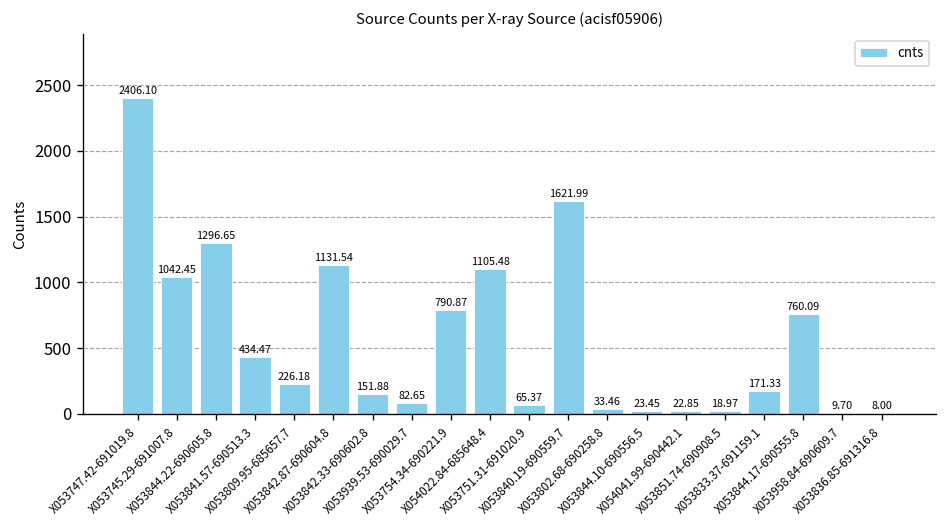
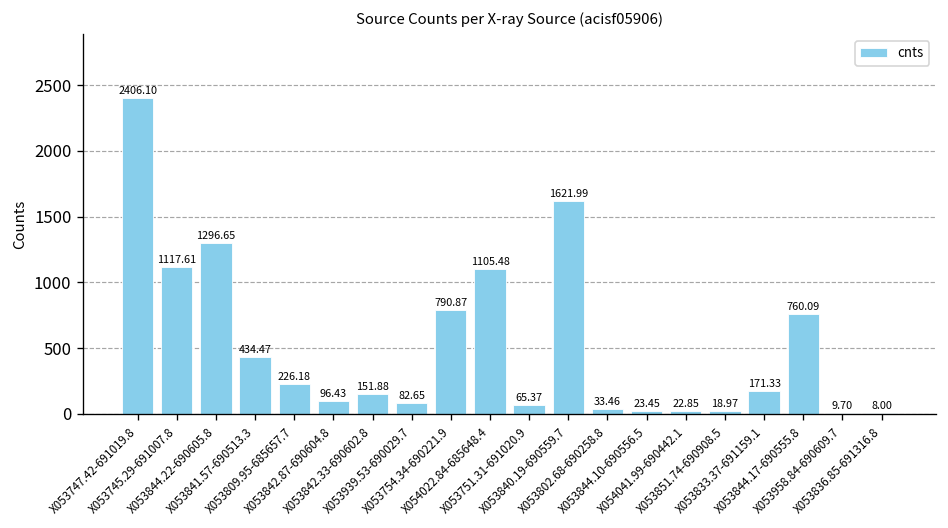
  {
    "X053747.42-691019.8": 2406.10,
-   "X053745.29-691007.8": 1042.45,
+   "X053745.29-691007.8": 1117.61,
    "X053844.22-690605.8": 1296.65,
    "X053841.57-690513.3": 434.47,
    "X053809.95-685657.7": 226.18,
-   "X053842.87-690604.8": 1131.54,
+   "X053842.87-690604.8": 96.43,
    "X053842.33-690602.8": 151.88,
    "X053939.53-690029.7": 82.65,
    "X053754.34-690221.9": 790.87,
    "X054022.84-685648.4": 1105.48,
    "X053751.31-691020.9": 65.37,
    "X053840.19-690559.7": 1621.99,
    "X053802.68-690258.8": 33.46,
    "X053844.10-690556.5": 23.45,
    "X054041.99-690442.1": 22.85,
    "X053851.74-690908.5": 18.97,
    "X053833.37-691159.1": 171.33,
    "X053844.17-690555.8": 760.09,
    "X053958.84-690609.7": 9.70,
    "X053836.85-691316.8": 8.00
  }
